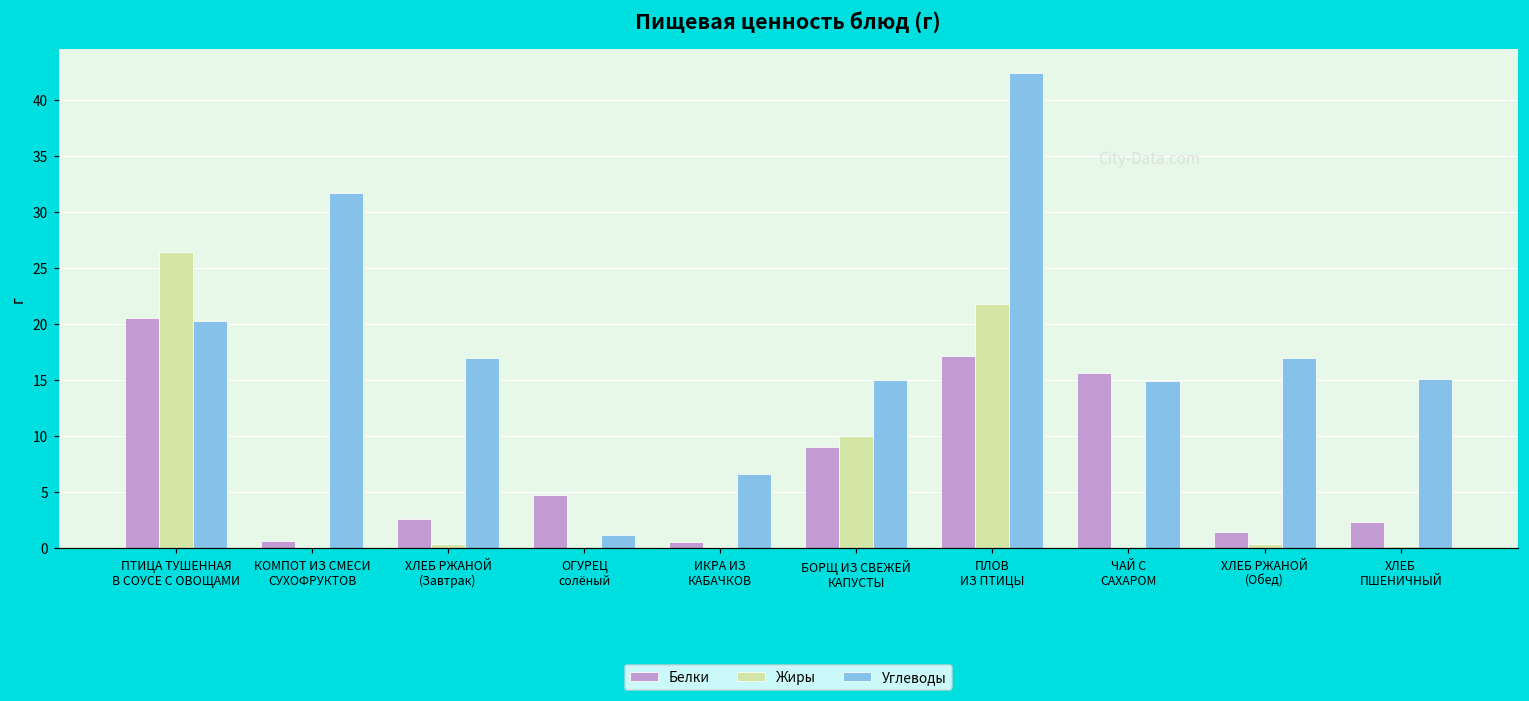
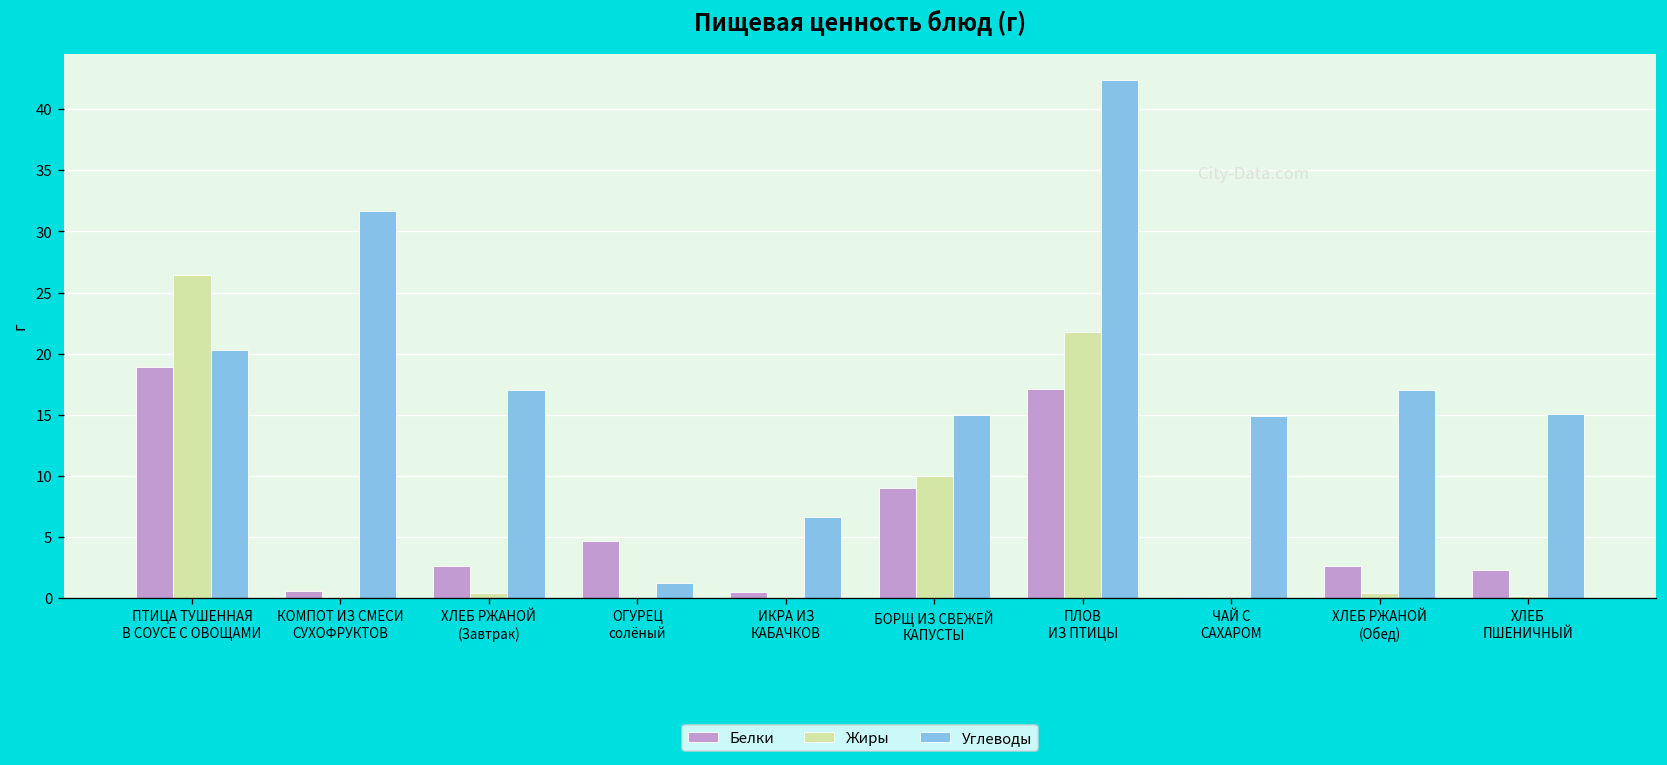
  {
    "Белки": {
-     "ПТИЦА ТУШЕННАЯ В СОУСЕ С ОВОЩАМИ": 20.5,
+     "ПТИЦА ТУШЕННАЯ В СОУСЕ С ОВОЩАМИ": 18.9,
      "КОМПОТ ИЗ СМЕСИ СУХОФРУКТОВ": 0.6,
      "ХЛЕБ РЖАНОЙ (Завтрак)": 2.6,
      "ОГУРЕЦ солёный": 4.7,
      "ИКРА ИЗ КАБАЧКОВ": 0.5,
      "БОРЩ ИЗ СВЕЖЕЙ КАПУСТЫ": 9.0,
      "ПЛОВ ИЗ ПТИЦЫ": 17.1,
-     "ЧАЙ С САХАРОМ": 15.6,
-     "ХЛЕБ РЖАНОЙ (Обед)": 1.4,
+     "ЧАЙ С САХАРОМ": 0.1,
+     "ХЛЕБ РЖАНОЙ (Обед)": 2.6,
      "ХЛЕБ ПШЕНИЧНЫЙ": 2.3
    },
    "Жиры": {
      "ПТИЦА ТУШЕННАЯ В СОУСЕ С ОВОЩАМИ": 26.4,
      "ХЛЕБ РЖАНОЙ (Завтрак)": 0.4,
      "ОГУРЕЦ солёный": 0.0,
      "БОРЩ ИЗ СВЕЖЕЙ КАПУСТЫ": 10.0,
      "ПЛОВ ИЗ ПТИЦЫ": 21.8,
      "ЧАЙ С САХАРОМ": 0.0,
      "ХЛЕБ РЖАНОЙ (Обед)": 0.4
    },
    "Углеводы": {
      "ПТИЦА ТУШЕННАЯ В СОУСЕ С ОВОЩАМИ": 20.3,
      "КОМПОТ ИЗ СМЕСИ СУХОФРУКТОВ": 31.7,
      "ХЛЕБ РЖАНОЙ (Завтрак)": 17.0,
      "ОГУРЕЦ солёный": 1.2,
      "ИКРА ИЗ КАБАЧКОВ": 6.6,
      "БОРЩ ИЗ СВЕЖЕЙ КАПУСТЫ": 15.0,
      "ПЛОВ ИЗ ПТИЦЫ": 42.4,
      "ЧАЙ С САХАРОМ": 14.9,
      "ХЛЕБ РЖАНОЙ (Обед)": 17.0,
      "ХЛЕБ ПШЕНИЧНЫЙ": 15.1
    }
  }
